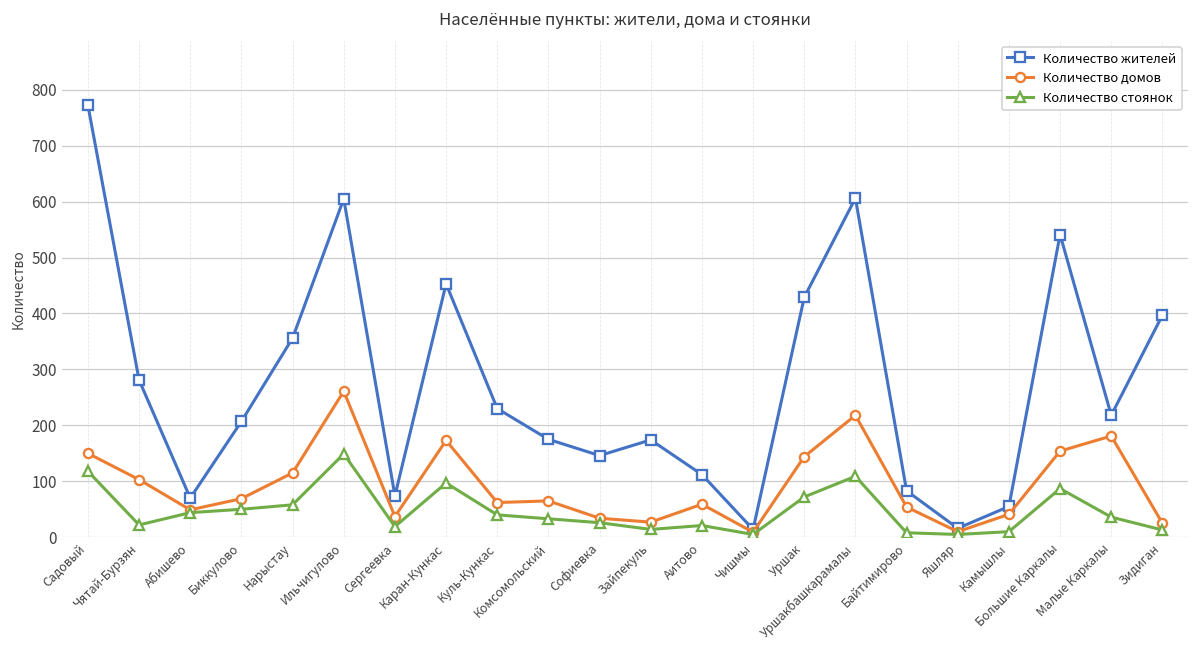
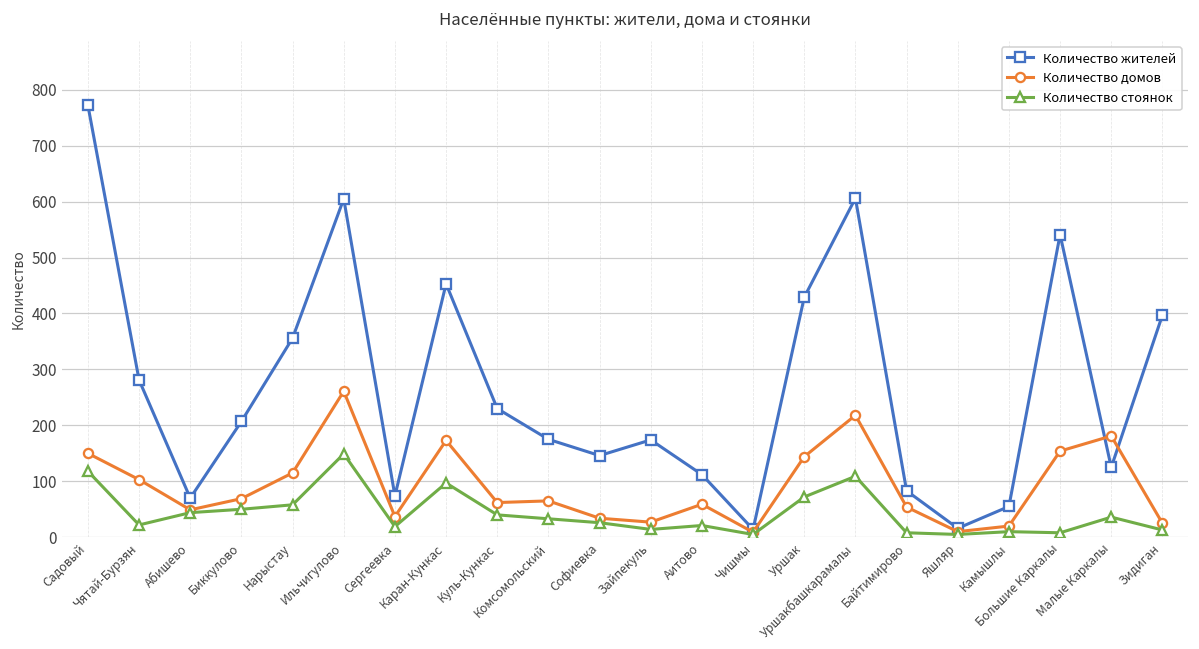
  {
    "Количество жителей": {
      "Садовый": 770,
      "Чятай-Бурзян": 280,
      "Абишево": 70,
      "Биккулово": 210,
      "Нарыстау": 360,
      "Ильчигулово": 610,
      "Сергеевка": 70,
      "Каран-Кункас": 450,
      "Куль-Кункас": 230,
      "Комсомольский": 180,
      "Софиевка": 150,
      "Зайпекуль": 170,
      "Аитово": 110,
      "Уршак": 430,
      "Уршакбашкарамалы": 610,
      "Байтимирово": 80,
      "Яшляр": 20,
      "Камышлы": 60,
      "Большие Каркалы": 540,
-     "Малые Каркалы": 220,
+     "Малые Каркалы": 130,
      "Зидиган": 400
    },
    "Количество домов": {
      "Садовый": 150,
      "Чятай-Бурзян": 100,
      "Биккулово": 70,
      "Нарыстау": 120,
      "Ильчигулово": 260,
      "Сергеевка": 40,
      "Каран-Кункас": 170,
      "Куль-Кункас": 60,
      "Комсомольский": 70,
      "Софиевка": 30,
      "Зайпекуль": 30,
      "Аитово": 60,
      "Уршак": 140,
      "Уршакбашкарамалы": 220,
      "Байтимирово": 50,
      "Яшляр": 10,
-     "Камышлы": 40,
+     "Камышлы": 20,
      "Большие Каркалы": 150,
      "Малые Каркалы": 180,
      "Зидиган": 30
    },
    "Количество стоянок": {
      "Садовый": 120,
      "Чятай-Бурзян": 20,
      "Биккулово": 50,
      "Нарыстау": 60,
      "Ильчигулово": 150,
      "Сергеевка": 20,
      "Каран-Кункас": 100,
      "Куль-Кункас": 40,
      "Комсомольский": 30,
      "Софиевка": 30,
      "Зайпекуль": 10,
      "Аитово": 20,
      "Уршак": 70,
      "Уршакбашкарамалы": 110,
      "Байтимирово": 10,
      "Яшляр": 10,
      "Камышлы": 10,
-     "Большие Каркалы": 90,
+     "Большие Каркалы": 10,
      "Малые Каркалы": 40,
      "Зидиган": 10
    }
  }
